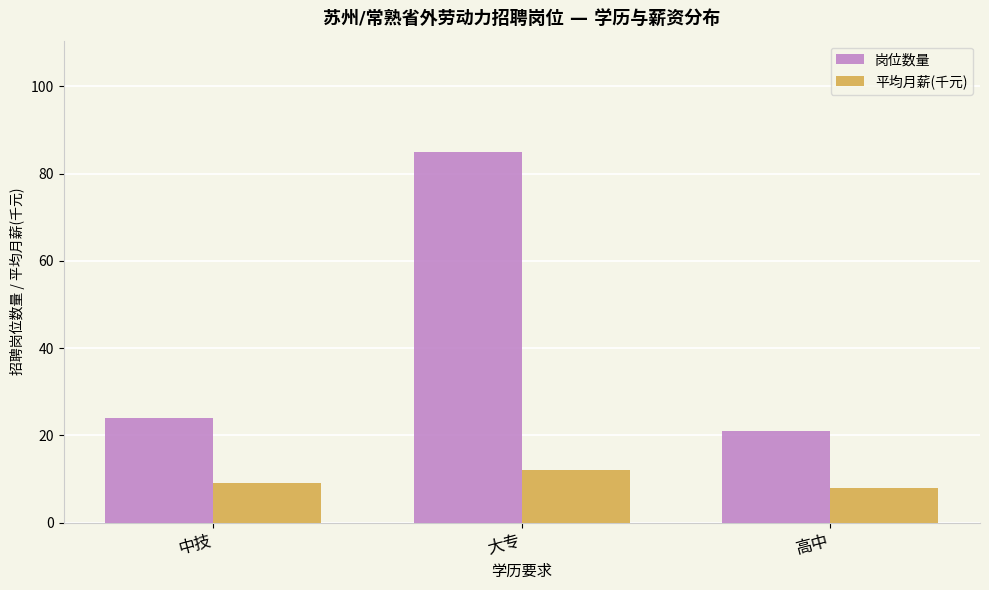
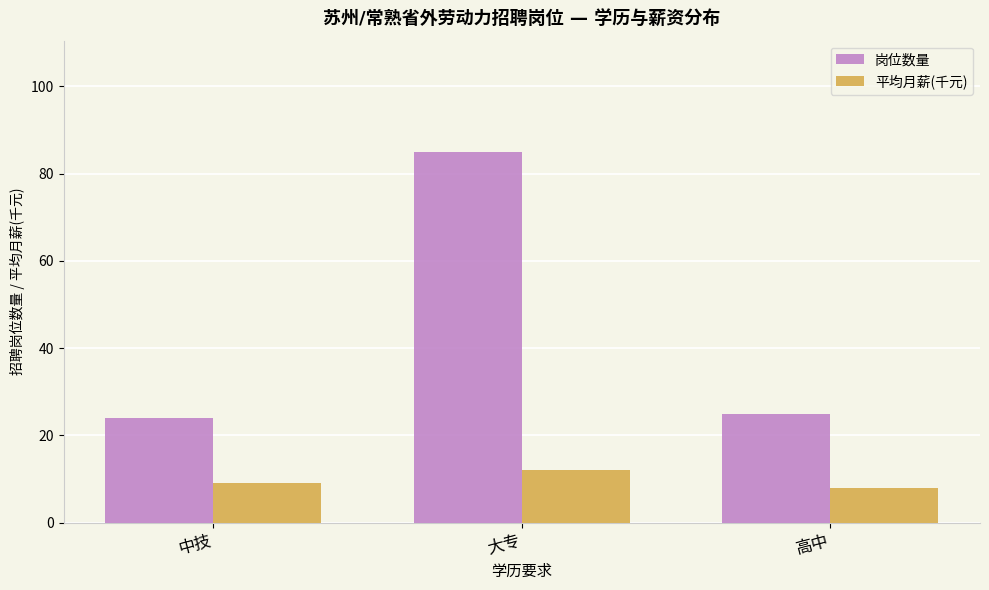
  {
    "岗位数量": {
      "中技": 24,
      "大专": 85,
-     "高中": 21
+     "高中": 25
    },
    "平均月薪(千元)": {
      "中技": 9,
      "大专": 12,
      "高中": 8
    }
  }
